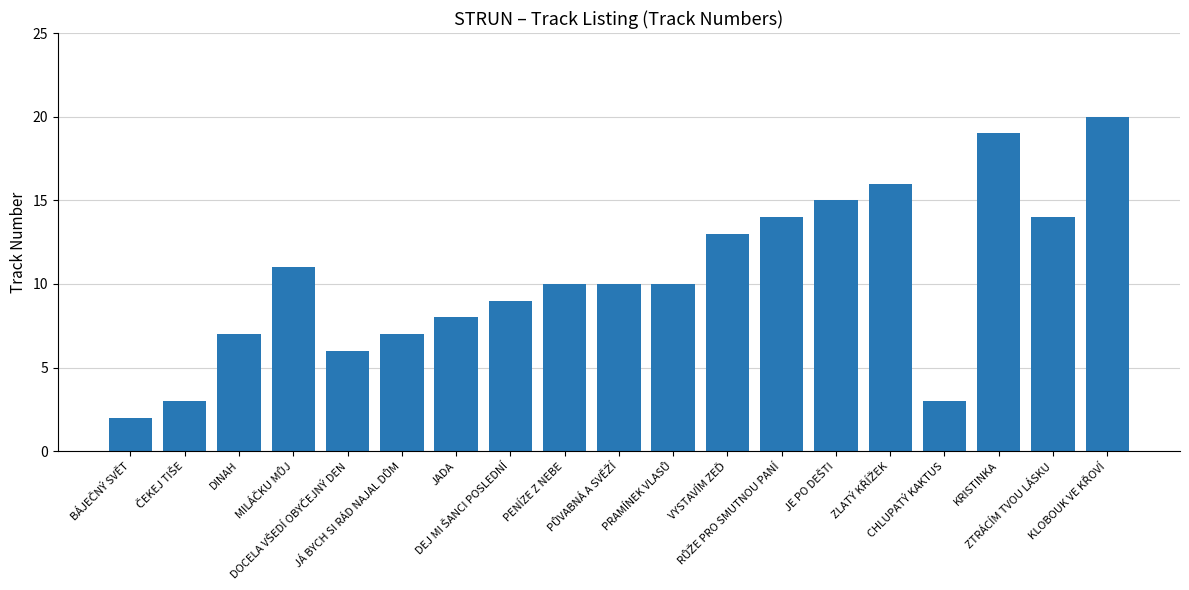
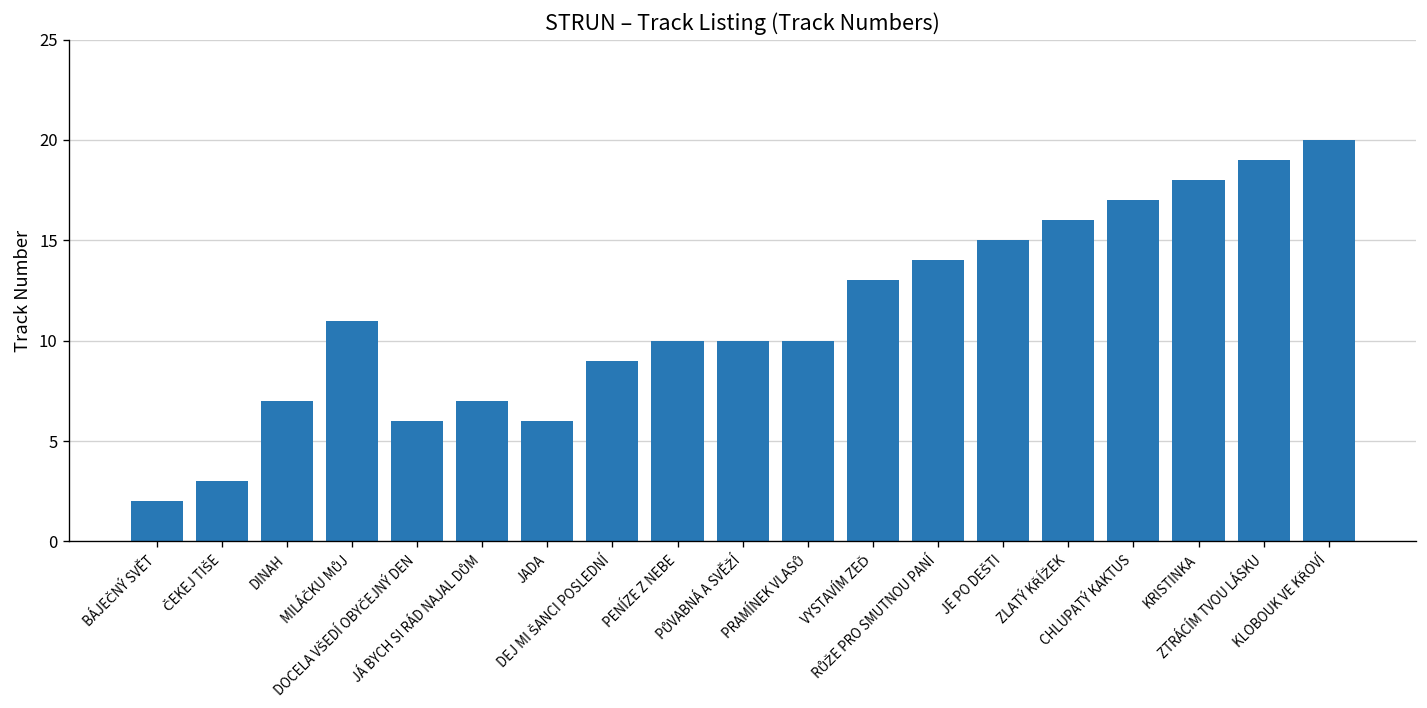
  {
    "BÁJEČNÝ SVĚT": 2,
    "ČEKEJ TIŠE": 3,
    "DINAH": 7,
    "MILÁČKU MŮJ": 11,
    "DOCELA VŠEDÍ OBYČEJNÝ DEN": 6,
    "JÁ BYCH SI RÁD NAJAL DŮM": 7,
-   "JADA": 8,
+   "JADA": 6,
    "DEJ MI ŠANCI POSLEDNÍ": 9,
    "PENÍZE Z NEBE": 10,
    "PŮVABNÁ A SVĚŽÍ": 10,
    "PRAMÍNEK VLASŮ": 10,
    "VYSTAVÍM ZEĎ": 13,
    "RŮŽE PRO SMUTNOU PANÍ": 14,
    "JE PO DEŠTI": 15,
    "ZLATÝ KŘÍŽEK": 16,
-   "CHLUPATÝ KAKTUS": 3,
-   "KRISTINKA": 19,
-   "ZTRÁCÍM TVOU LÁSKU": 14,
+   "CHLUPATÝ KAKTUS": 17,
+   "KRISTINKA": 18,
+   "ZTRÁCÍM TVOU LÁSKU": 19,
    "KLOBOUK VE KŘOVÍ": 20
  }
